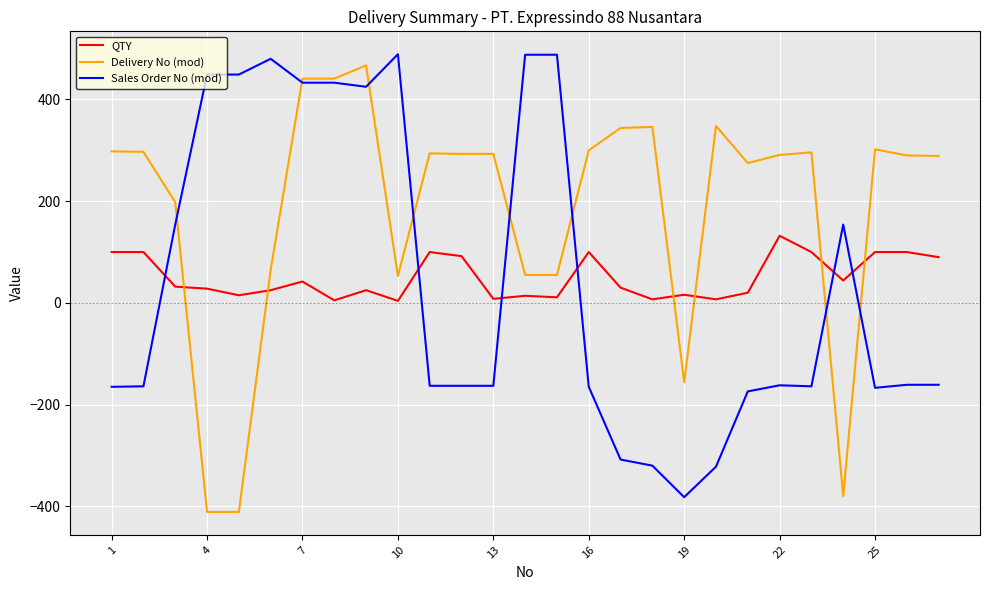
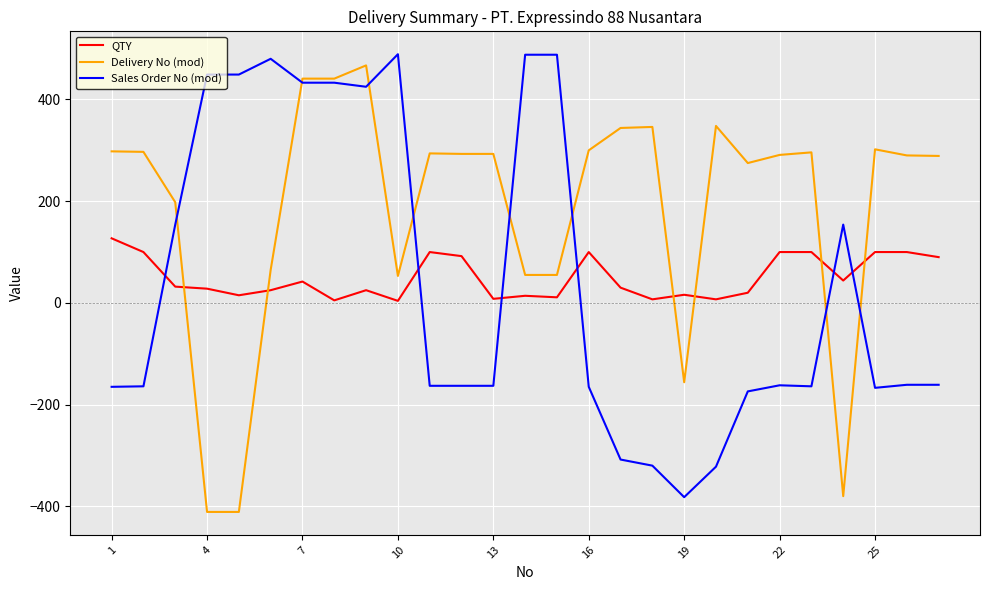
  {
    "QTY": {
-     "1": 100,
+     "1": 130,
      "4": 30,
      "7": 40,
      "10": 0,
      "13": 10,
      "16": 100,
      "19": 20,
-     "22": 130,
+     "22": 100,
      "25": 100
    },
    "Delivery No (mod)": {
      "1": 300,
      "4": -410,
      "7": 440,
      "10": 50,
      "13": 290,
      "16": 300,
      "19": -160,
      "22": 290,
      "25": 300
    },
    "Sales Order No (mod)": {
      "1": -170,
      "7": 430,
      "10": 490,
      "13": -160,
      "16": -170,
      "19": -380,
      "22": -160,
      "25": -170
    }
  }
